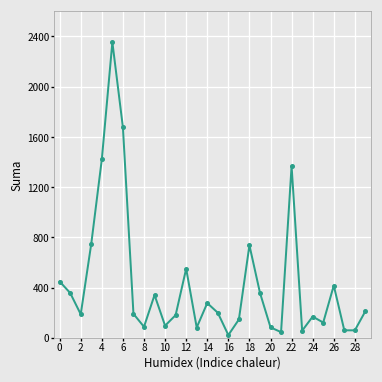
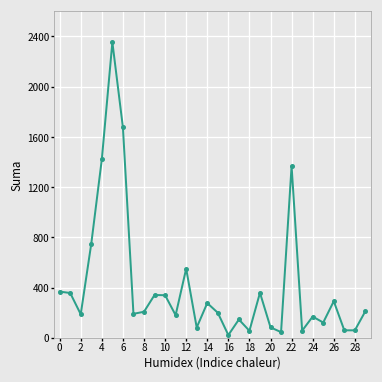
  {
-   "0": 450,
+   "0": 370,
    "2": 190,
    "4": 1420,
    "6": 1680,
-   "8": 90,
-   "10": 100,
+   "8": 210,
+   "10": 340,
    "12": 550,
    "14": 280,
    "16": 20,
-   "18": 740,
+   "18": 60,
    "20": 80,
    "22": 1370,
    "24": 170,
-   "26": 420,
+   "26": 290,
    "28": 60
  }
